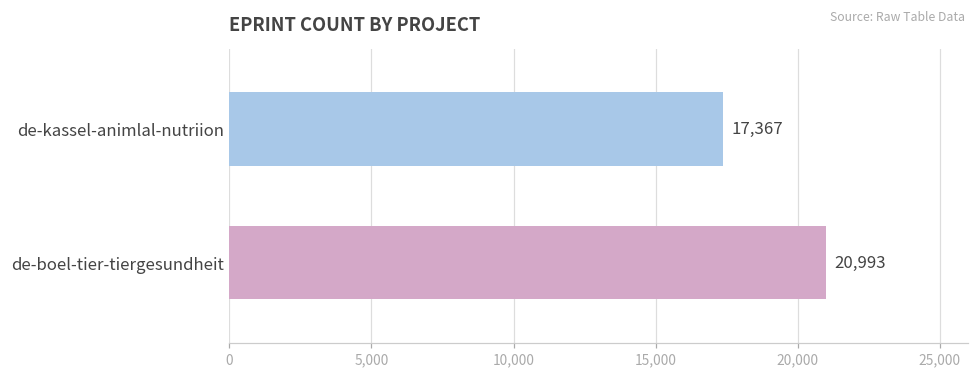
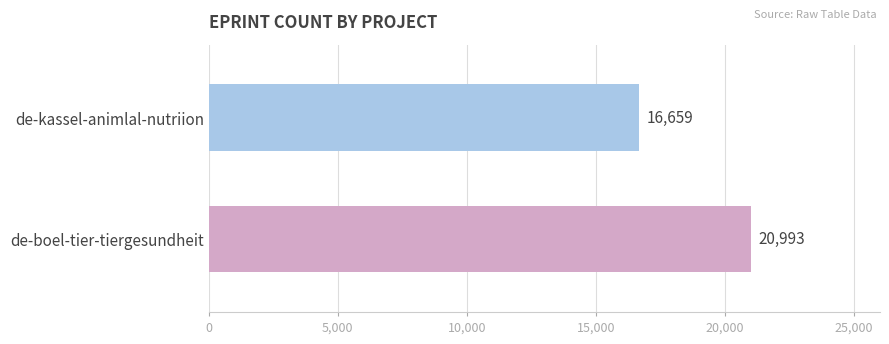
  {
-   "de-kassel-animlal-nutriion": "17,367",
+   "de-kassel-animlal-nutriion": "16,659",
    "de-boel-tier-tiergesundheit": "20,993"
  }
